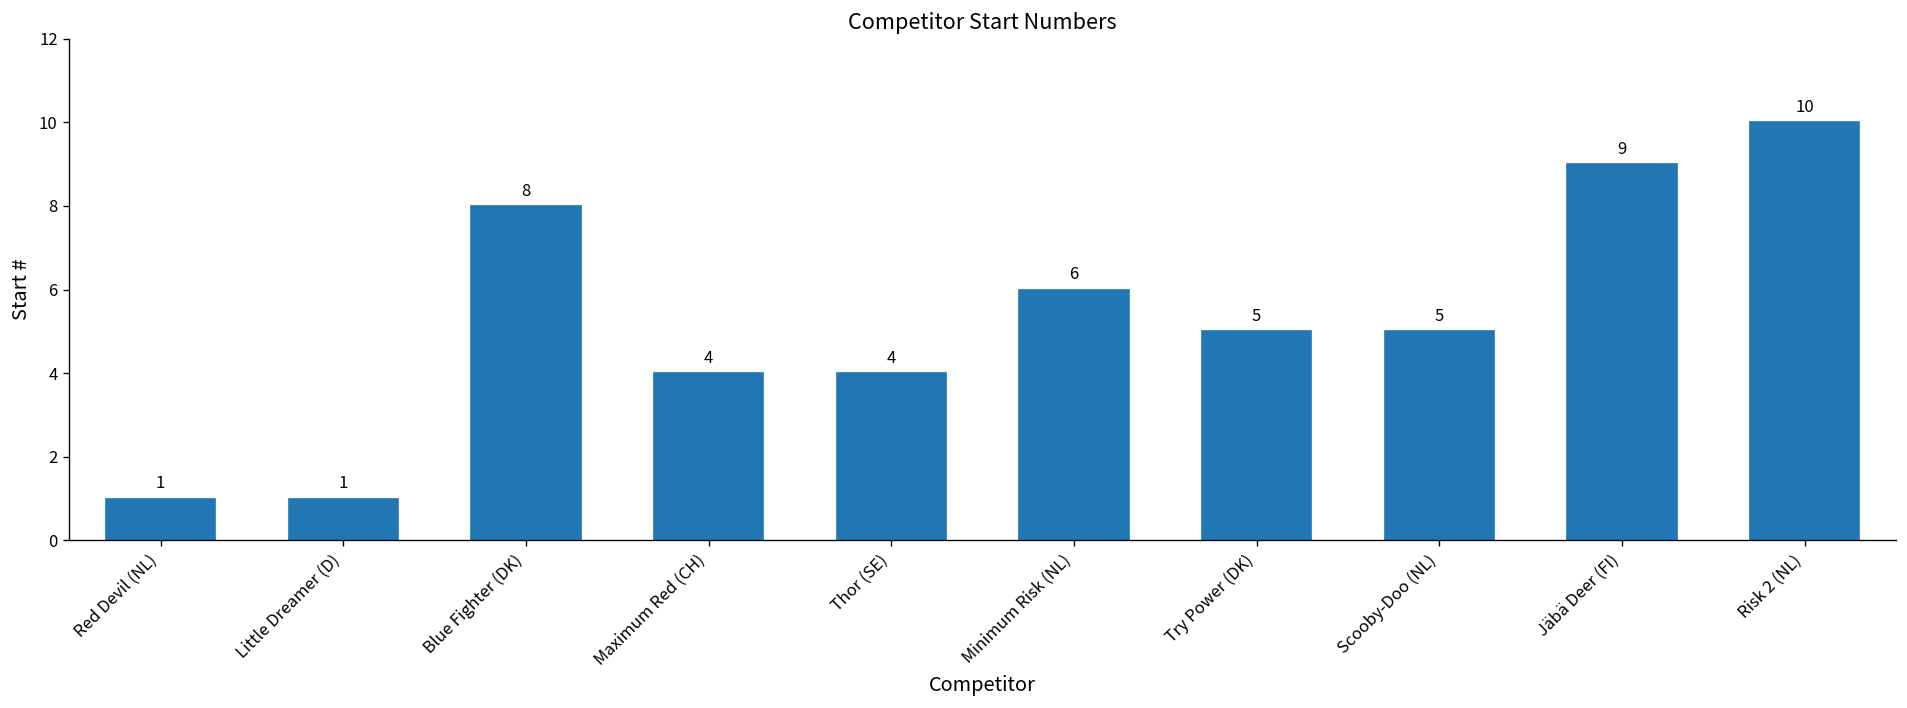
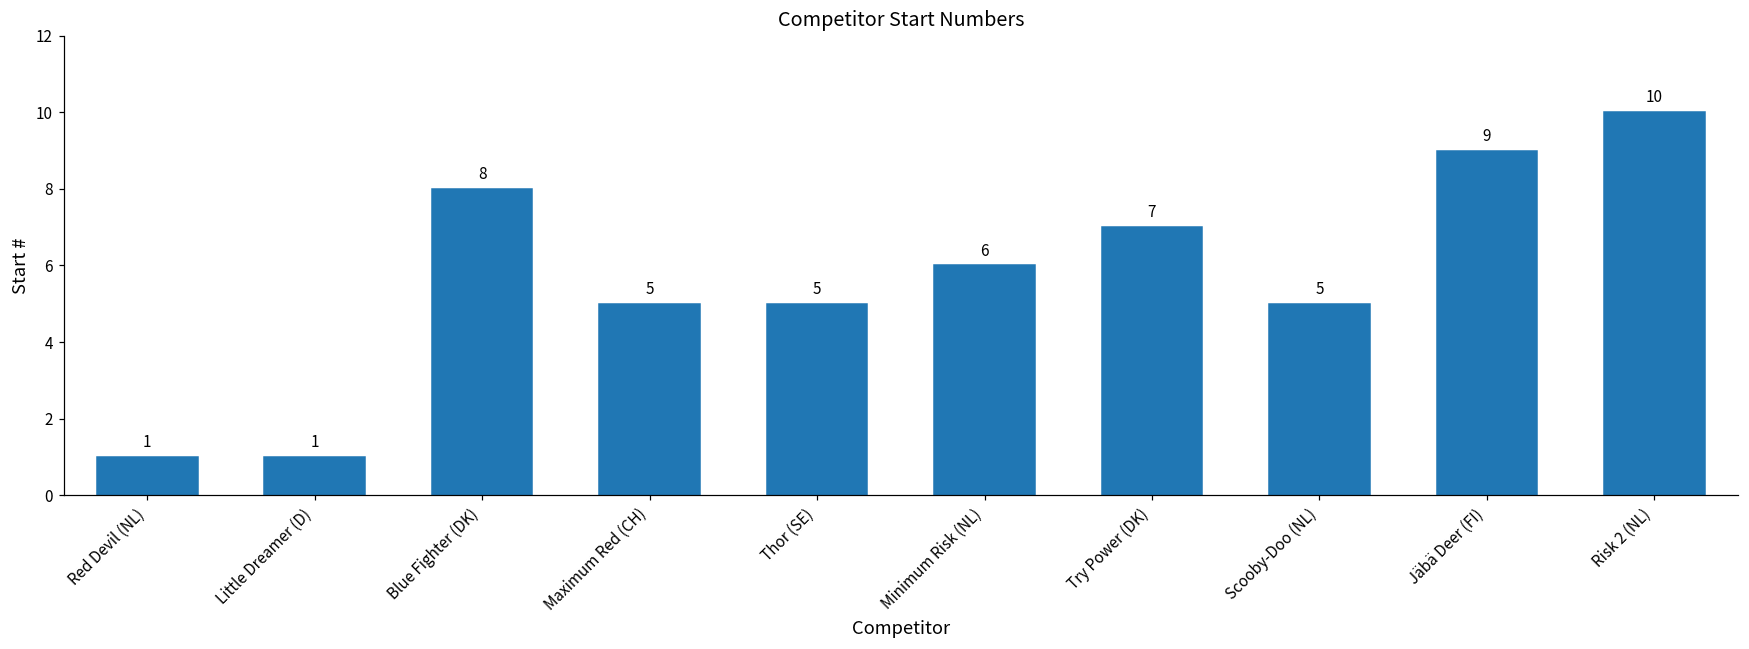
  {
    "Red Devil (NL)": 1,
    "Little Dreamer (D)": 1,
    "Blue Fighter (DK)": 8,
-   "Maximum Red (CH)": 4,
-   "Thor (SE)": 4,
+   "Maximum Red (CH)": 5,
+   "Thor (SE)": 5,
    "Minimum Risk (NL)": 6,
-   "Try Power (DK)": 5,
+   "Try Power (DK)": 7,
    "Scooby-Doo (NL)": 5,
    "Jäbä Deer (FI)": 9,
    "Risk 2 (NL)": 10
  }
